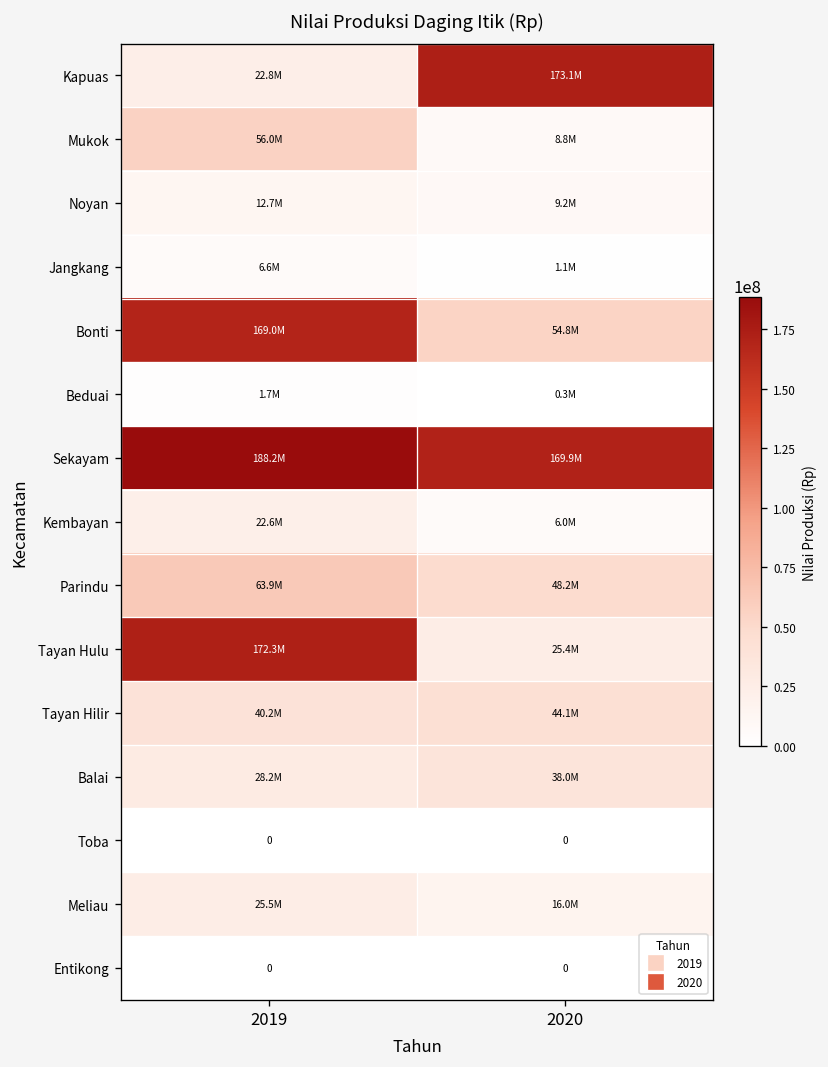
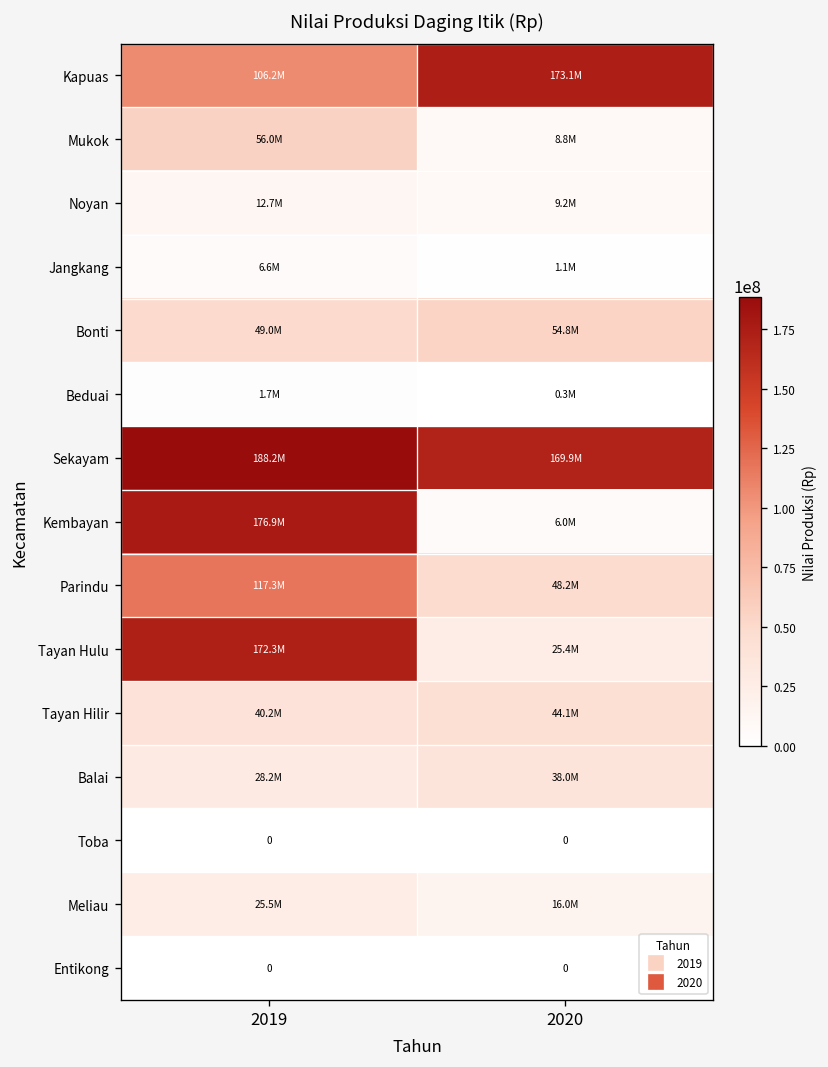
  {
    "Kapuas": {
-     "2019": "22.8M",
+     "2019": "106.2M",
      "2020": "173.1M"
    },
    "Mukok": {
      "2019": "56.0M",
      "2020": "8.8M"
    },
    "Noyan": {
      "2019": "12.7M",
      "2020": "9.2M"
    },
    "Jangkang": {
      "2019": "6.6M",
      "2020": "1.1M"
    },
    "Bonti": {
-     "2019": "169.0M",
+     "2019": "49.0M",
      "2020": "54.8M"
    },
    "Beduai": {
      "2019": "1.7M",
      "2020": "0.3M"
    },
    "Sekayam": {
      "2019": "188.2M",
      "2020": "169.9M"
    },
    "Kembayan": {
-     "2019": "22.6M",
+     "2019": "176.9M",
      "2020": "6.0M"
    },
    "Parindu": {
-     "2019": "63.9M",
+     "2019": "117.3M",
      "2020": "48.2M"
    },
    "Tayan Hulu": {
      "2019": "172.3M",
      "2020": "25.4M"
    },
    "Tayan Hilir": {
      "2019": "40.2M",
      "2020": "44.1M"
    },
    "Balai": {
      "2019": "28.2M",
      "2020": "38.0M"
    },
    "Toba": {
      "2019": "0",
      "2020": "0"
    },
    "Meliau": {
      "2019": "25.5M",
      "2020": "16.0M"
    },
    "Entikong": {
      "2019": "0",
      "2020": "0"
    }
  }
